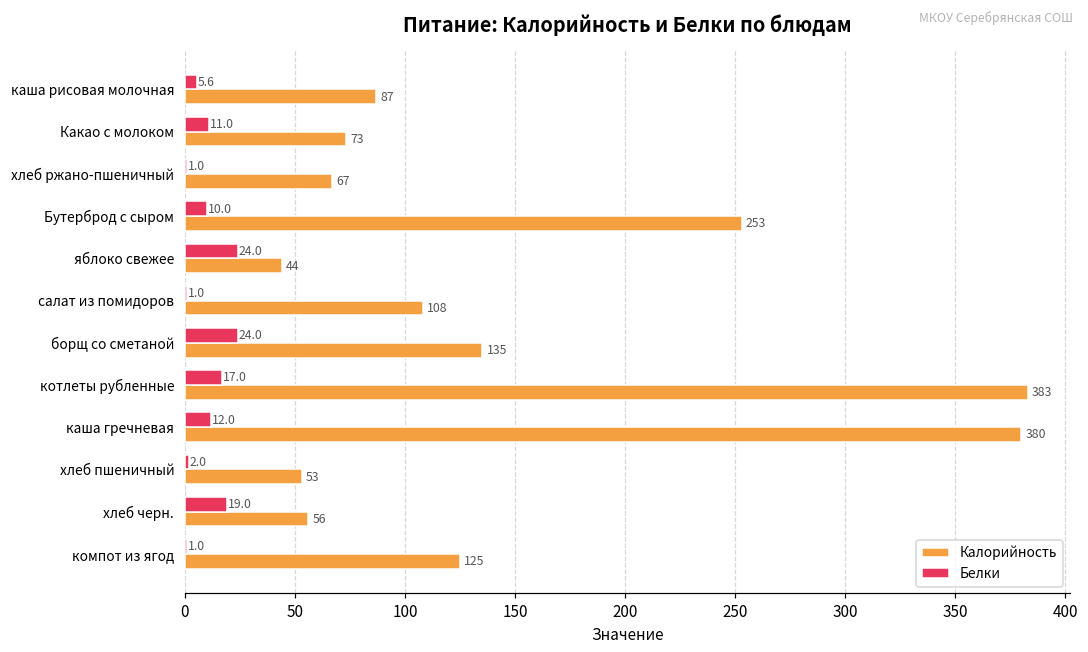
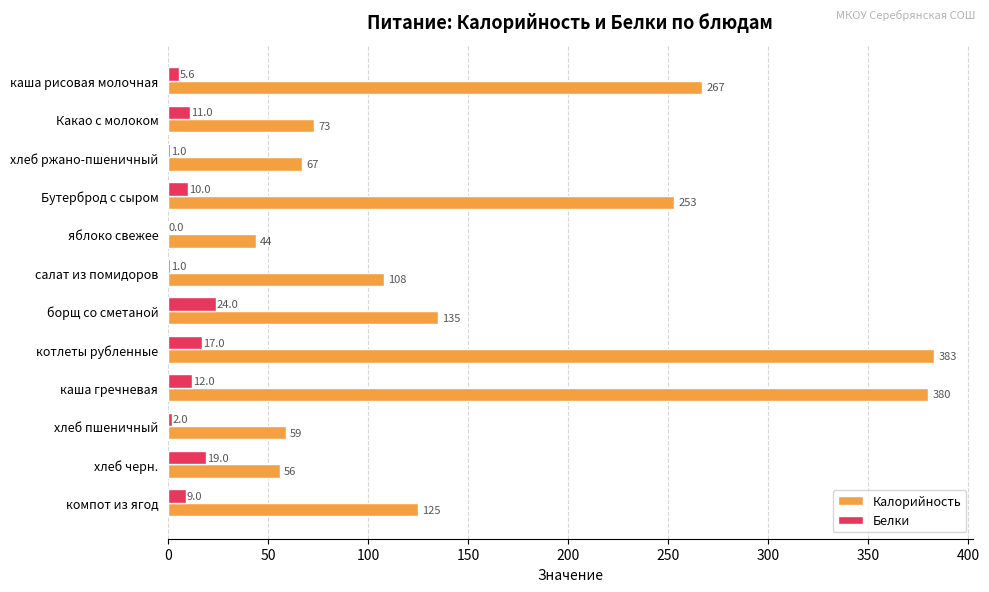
  {
    "Калорийность": {
-     "каша рисовая молочная": 87,
+     "каша рисовая молочная": 267,
      "Какао с молоком": 73,
      "хлеб ржано-пшеничный": 67,
      "Бутерброд с сыром": 253,
      "яблоко свежее": 44,
      "салат из помидоров": 108,
      "борщ со сметаной": 135,
      "котлеты рубленные": 383,
      "каша гречневая": 380,
-     "хлеб пшеничный": 53,
+     "хлеб пшеничный": 59,
      "хлеб черн.": 56,
      "компот из ягод": 125
    },
    "Белки": {
      "каша рисовая молочная": 5.6,
      "Какао с молоком": 11.0,
      "хлеб ржано-пшеничный": 1.0,
      "Бутерброд с сыром": 10.0,
-     "яблоко свежее": 24.0,
+     "яблоко свежее": 0.0,
      "салат из помидоров": 1.0,
      "борщ со сметаной": 24.0,
      "котлеты рубленные": 17.0,
      "каша гречневая": 12.0,
      "хлеб пшеничный": 2.0,
      "хлеб черн.": 19.0,
-     "компот из ягод": 1.0
+     "компот из ягод": 9.0
    }
  }
